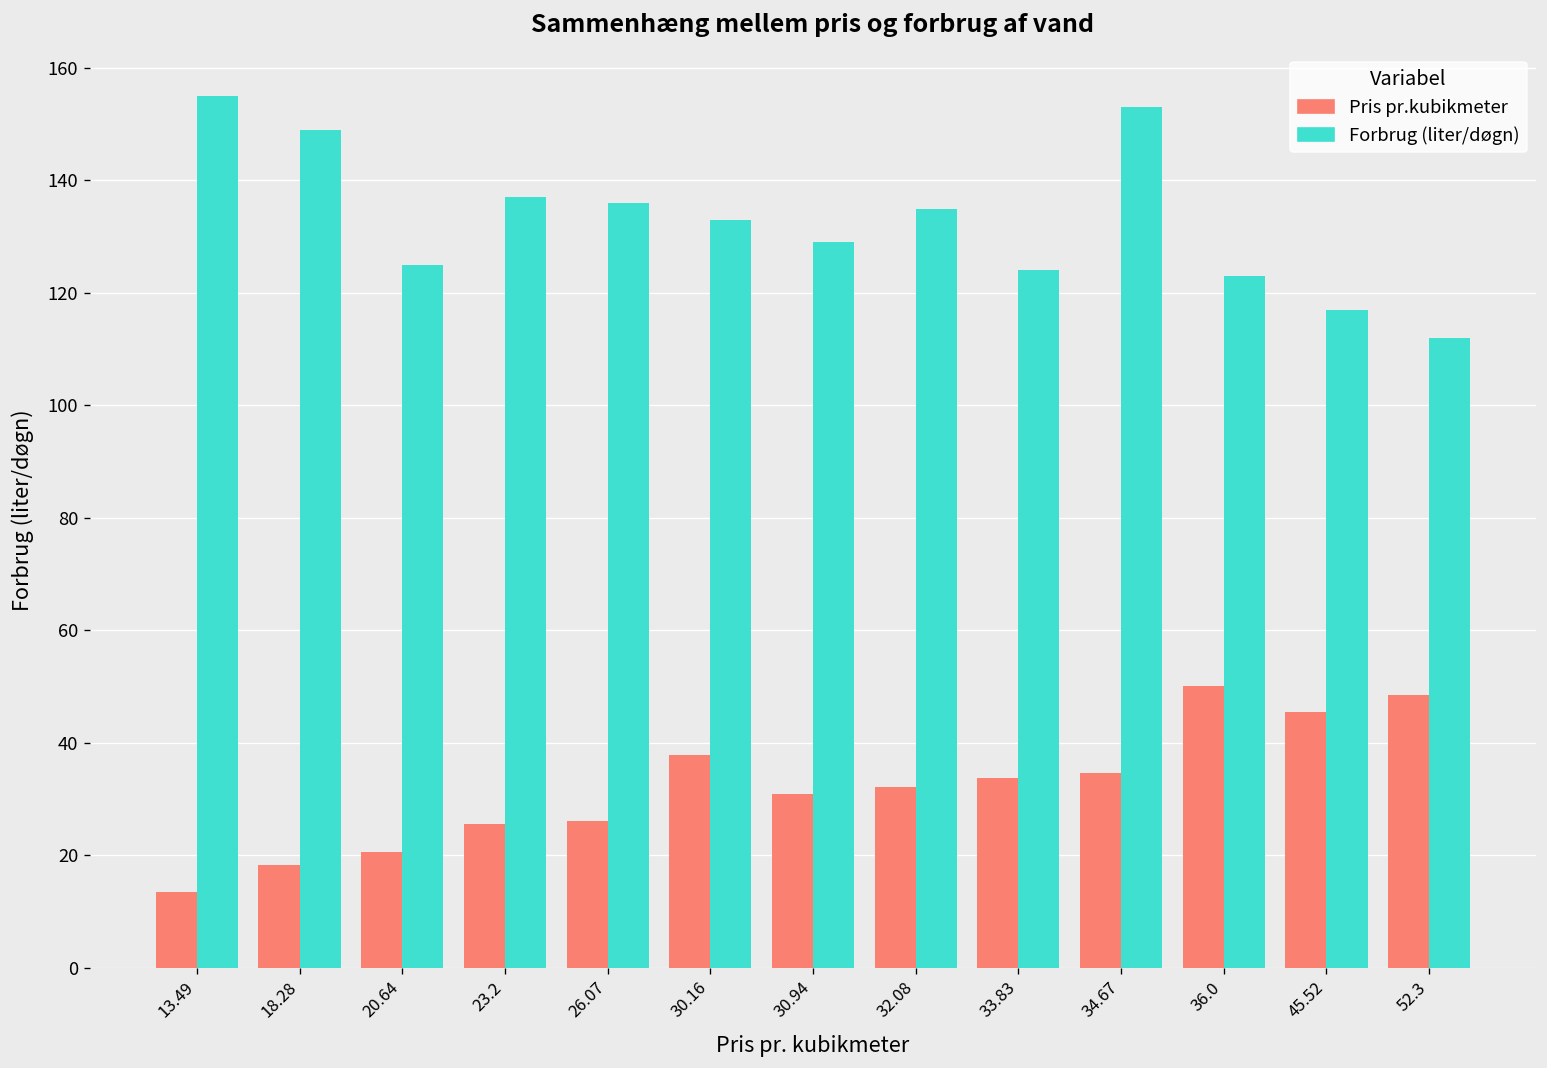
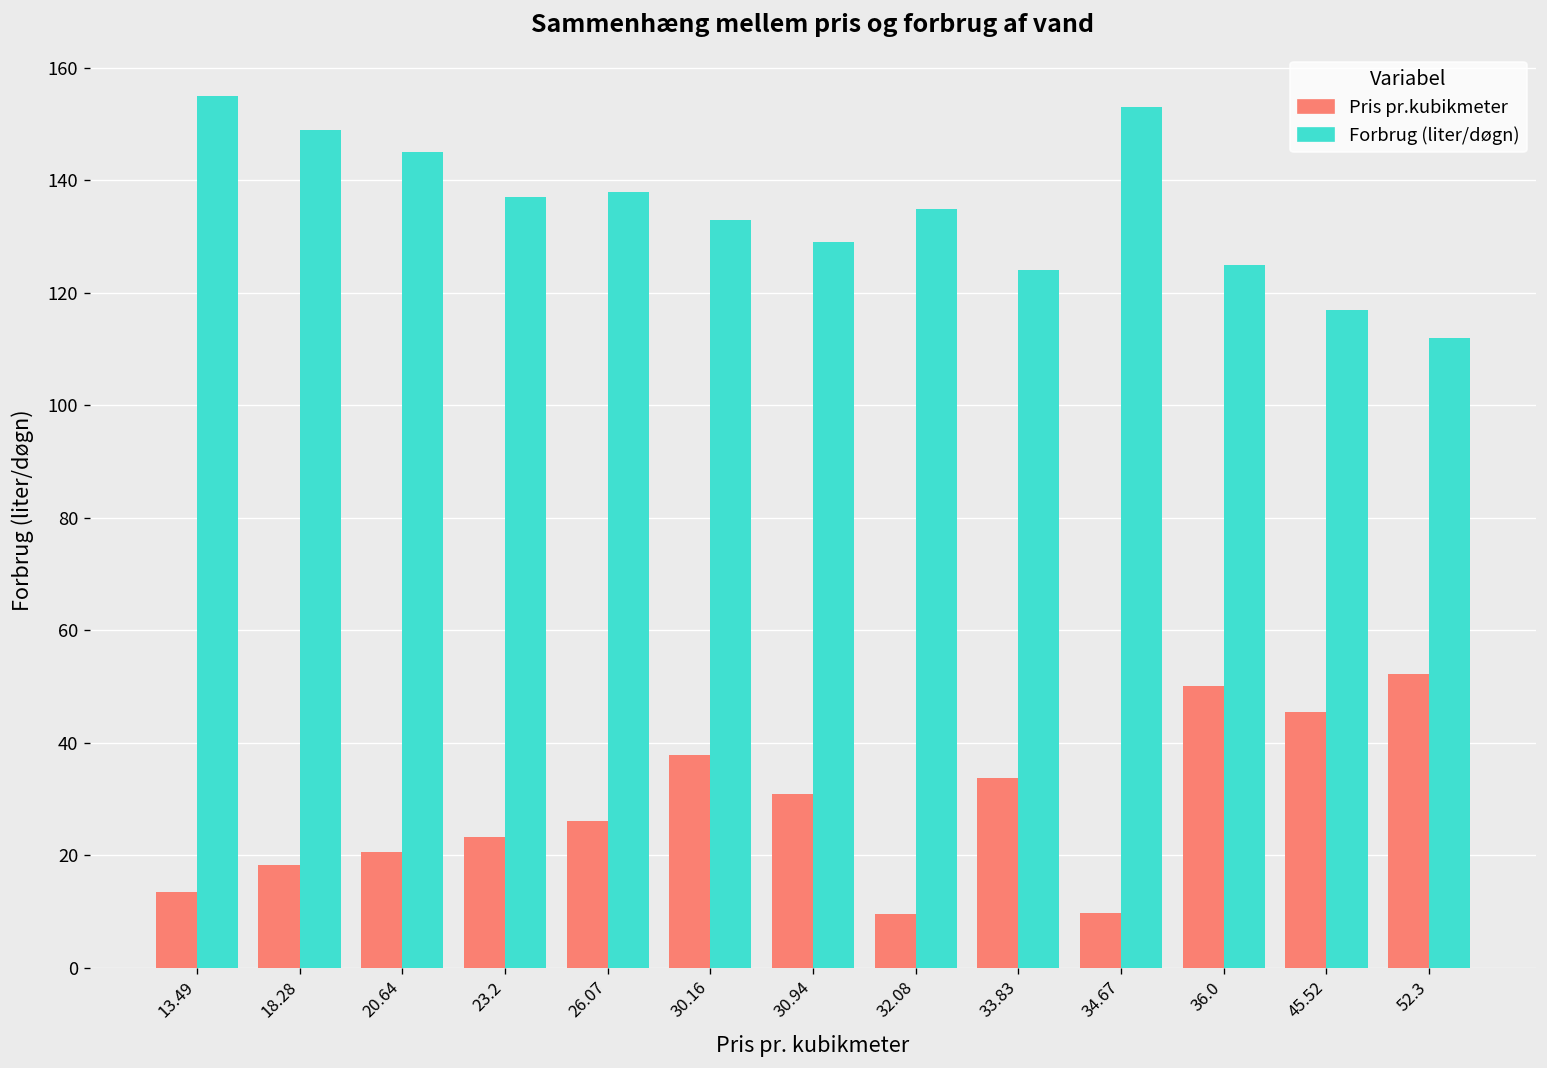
  {
    "Pris pr.kubikmeter": {
      "13.49": 13,
      "18.28": 18,
      "20.64": 21,
-     "23.2": 26,
+     "23.2": 23,
      "26.07": 26,
      "30.16": 38,
      "30.94": 31,
-     "32.08": 32,
+     "32.08": 10,
      "33.83": 34,
-     "34.67": 35,
+     "34.67": 10,
      "36.0": 50,
      "45.52": 46,
-     "52.3": 49
+     "52.3": 52
    },
    "Forbrug (liter/døgn)": {
      "13.49": 155,
      "18.28": 149,
-     "20.64": 125,
+     "20.64": 145,
      "23.2": 137,
-     "26.07": 136,
+     "26.07": 138,
      "30.16": 133,
      "30.94": 129,
      "32.08": 135,
      "33.83": 124,
      "34.67": 153,
-     "36.0": 123,
+     "36.0": 125,
      "45.52": 117,
      "52.3": 112
    }
  }
